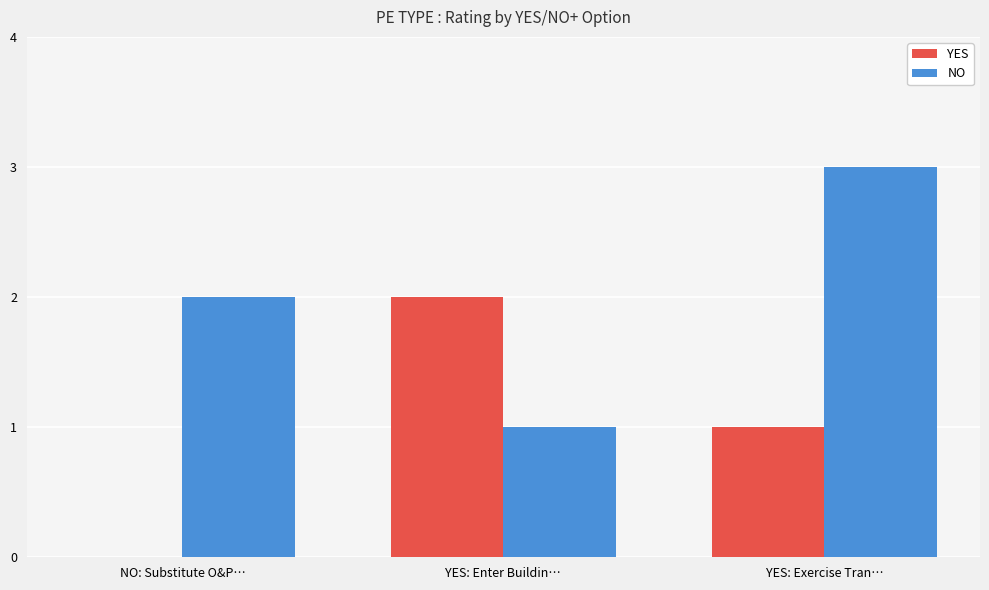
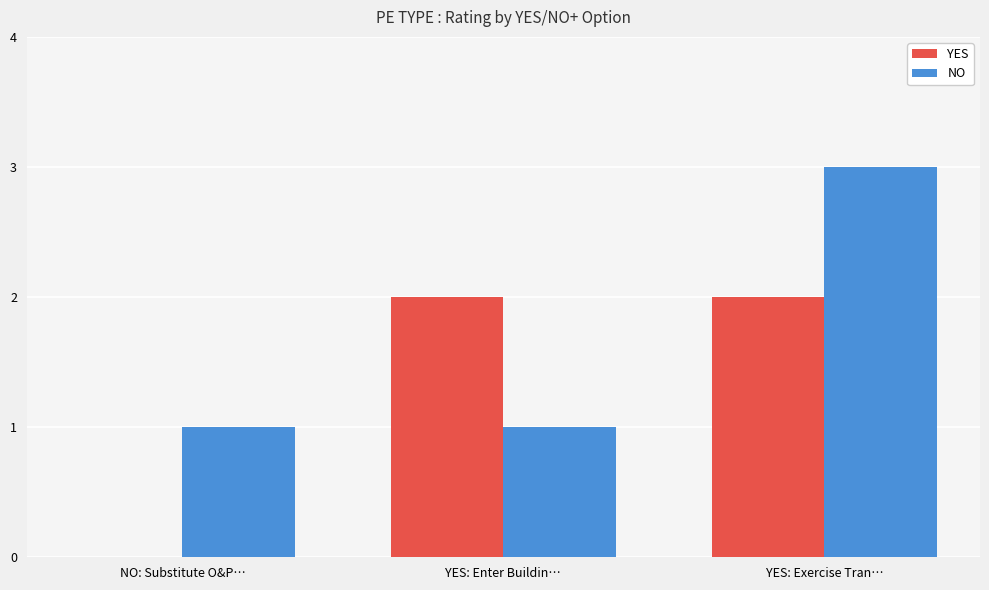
  {
    "YES": {
      "NO: Substitute O&P…": 0,
      "YES: Enter Buildin…": 2,
-     "YES: Exercise Tran…": 1
+     "YES: Exercise Tran…": 2
    },
    "NO": {
-     "NO: Substitute O&P…": 2,
+     "NO: Substitute O&P…": 1,
      "YES: Enter Buildin…": 1,
      "YES: Exercise Tran…": 3
    }
  }
